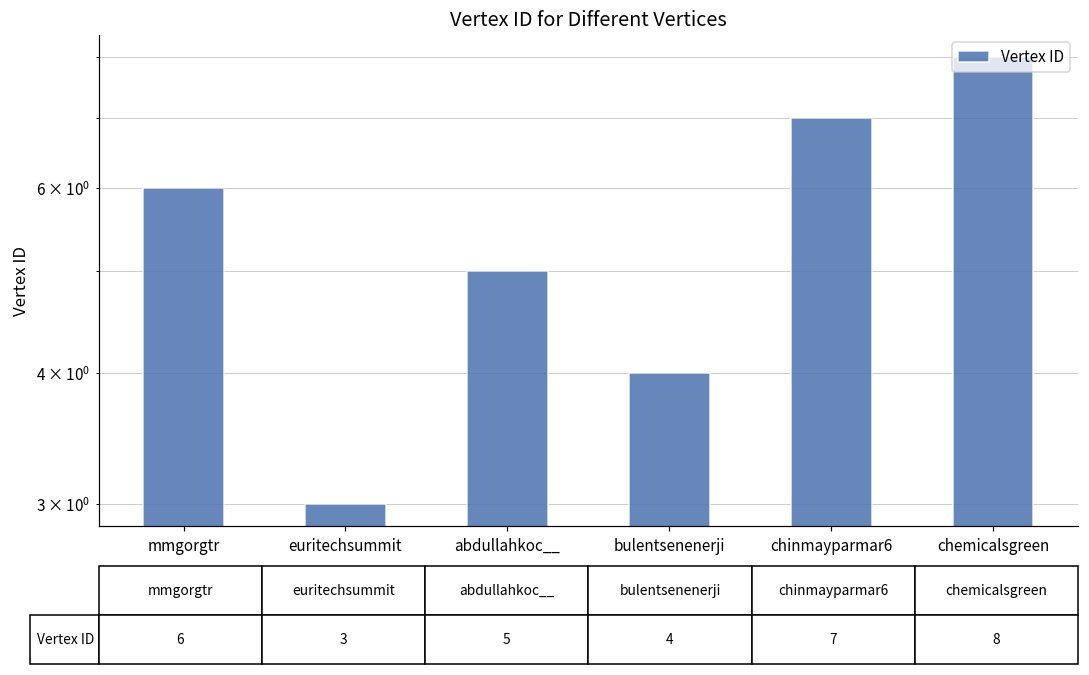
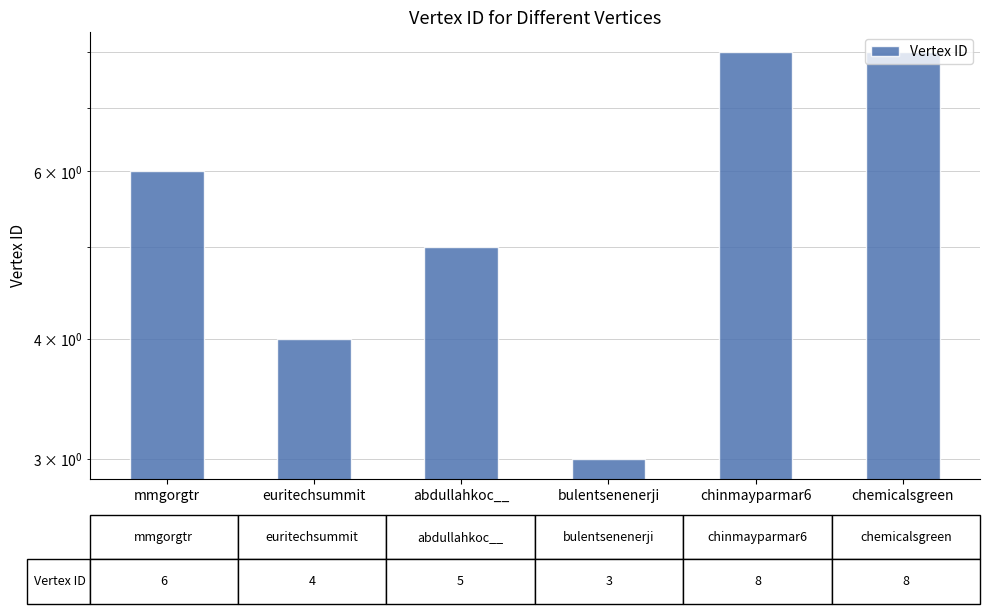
  {
    "mmgorgtr": 6,
-   "euritechsummit": 3,
+   "euritechsummit": 4,
    "abdullahkoc__": 5,
-   "bulentsenenerji": 4,
-   "chinmayparmar6": 7
+   "bulentsenenerji": 3,
+   "chinmayparmar6": 8
  }
